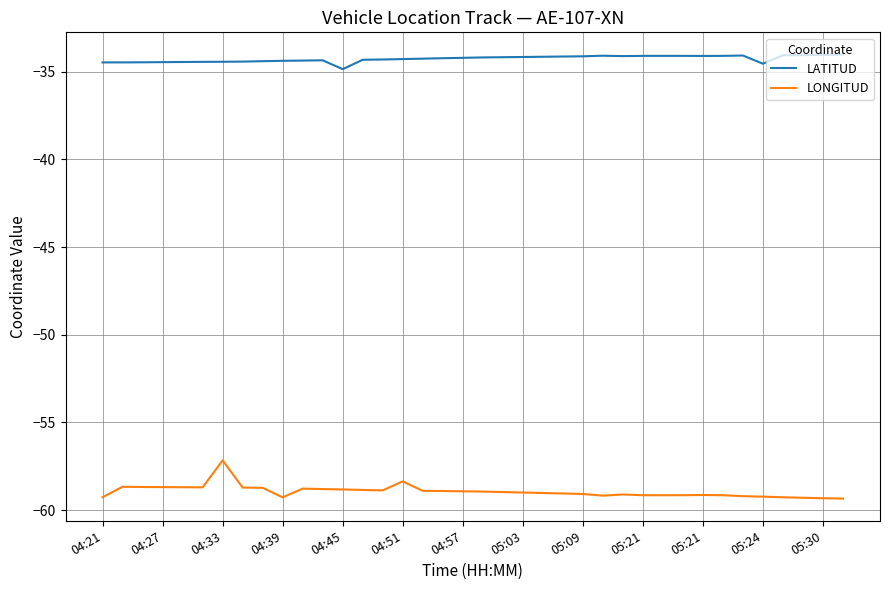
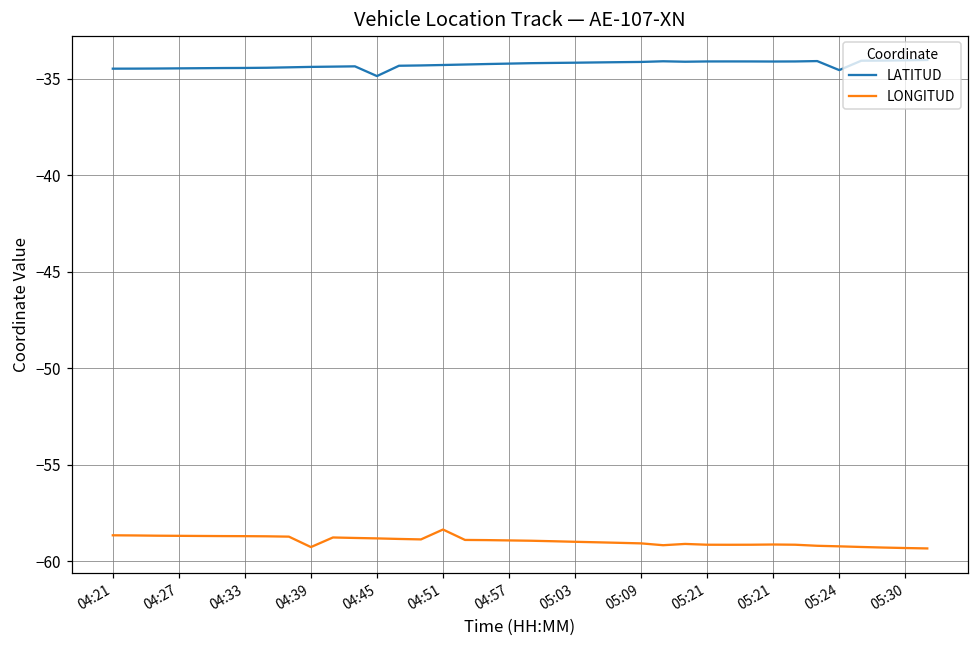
  {
    "LATITUD": {
      "04:21": -34.5,
      "04:27": -34.5,
      "04:33": -34.4,
      "04:39": -34.4,
      "04:45": -34.9,
      "04:51": -34.3,
      "04:57": -34.2,
      "05:03": -34.2,
      "05:09": -34.1,
      "05:24": -34.5
    },
    "LONGITUD": {
-     "04:21": -59.3,
+     "04:21": -58.7,
      "04:27": -58.7,
-     "04:33": -57.2,
+     "04:33": -58.7,
      "04:39": -59.3,
      "04:45": -58.8,
      "04:51": -58.4,
      "04:57": -58.9,
      "05:03": -59.0,
      "05:09": -59.1,
      "05:24": -59.2,
      "05:30": -59.3
    }
  }
